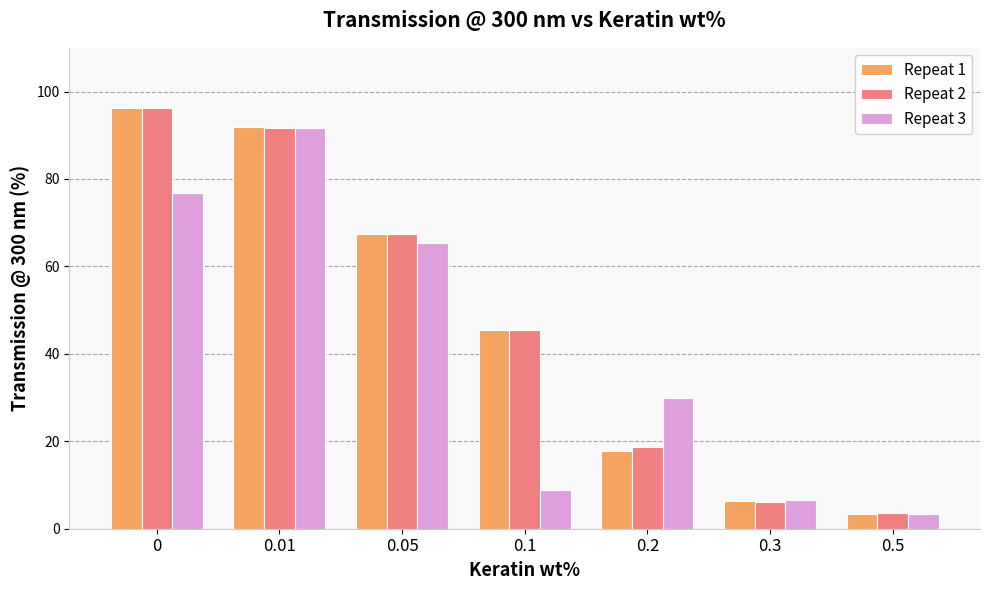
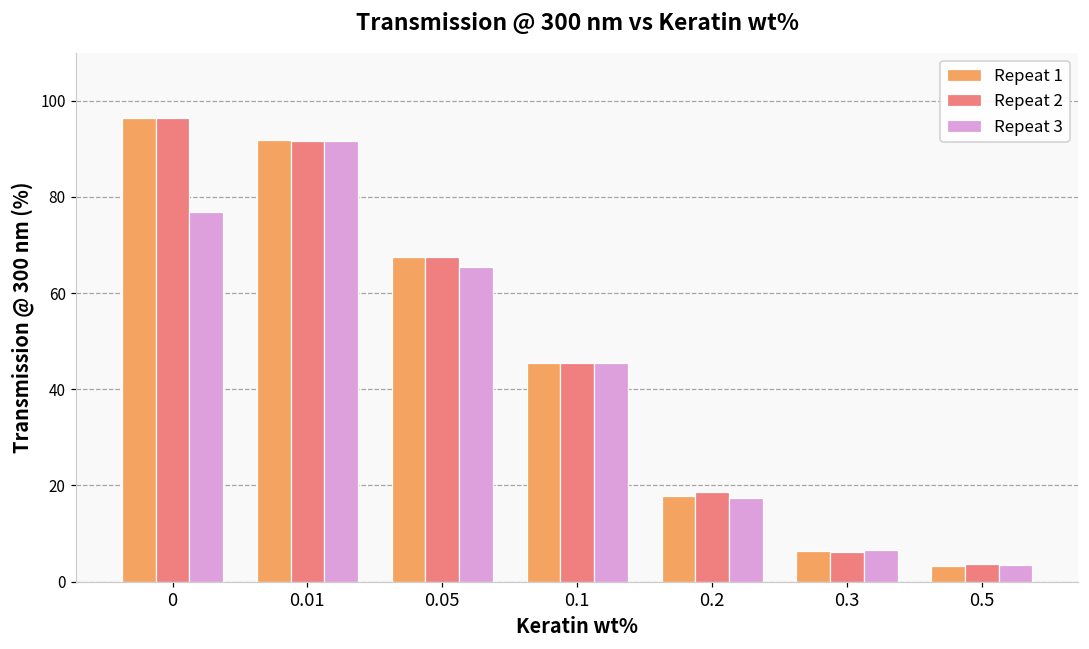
  {
    "Repeat 3": {
      "0": 77,
      "0.01": 92,
      "0.05": 65,
-     "0.1": 9,
-     "0.2": 30,
+     "0.1": 46,
+     "0.2": 17,
      "0.3": 7,
      "0.5": 3
    }
  }
